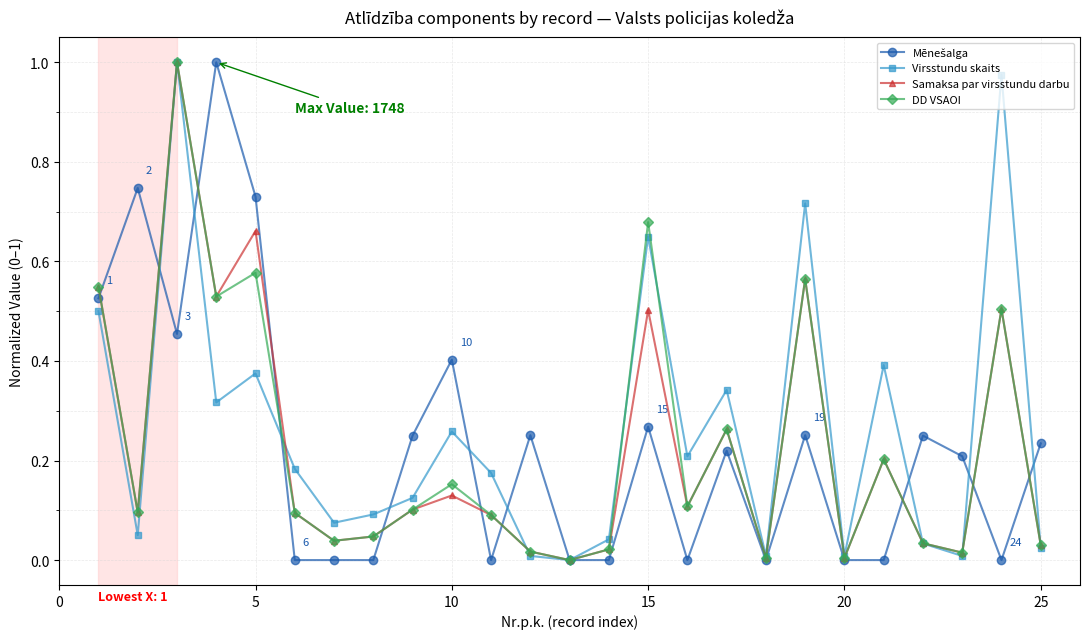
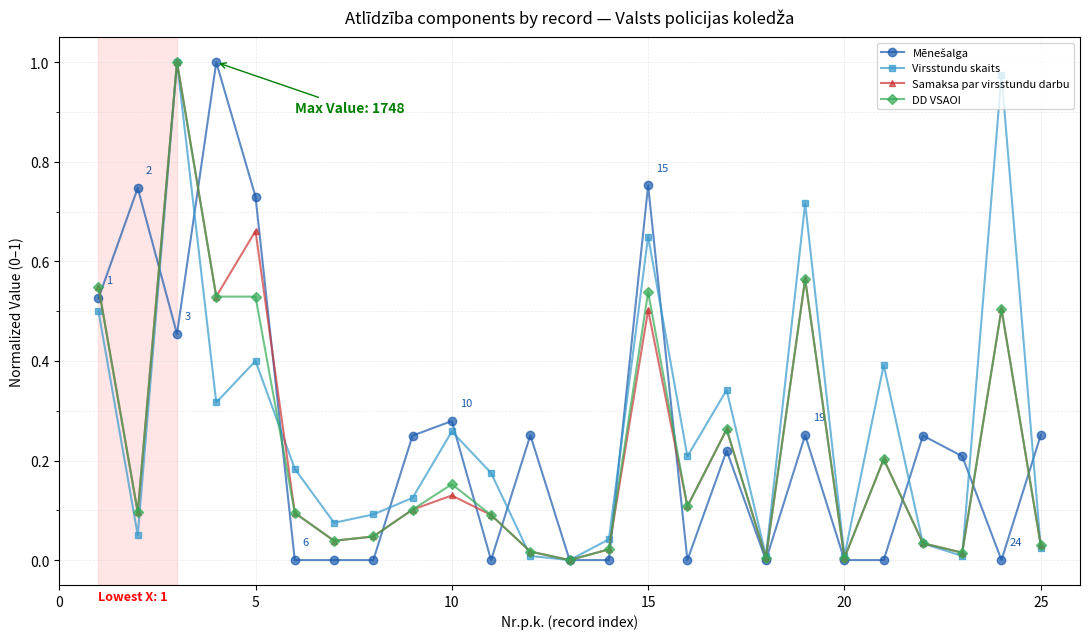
  {
    "Mēnešalga": {
      "5": 0.73,
-     "10": 0.40,
-     "15": 0.27,
-     "25": 0.23
+     "10": 0.28,
+     "15": 0.75,
+     "25": 0.25
    },
    "Virsstundu skaits": {
-     "5": 0.37,
+     "5": 0.40,
      "10": 0.26,
      "15": 0.65
    },
    "Samaksa par virsstundu darbu": {
      "5": 0.66,
      "10": 0.13,
      "15": 0.50
    },
    "DD VSAOI": {
-     "5": 0.58,
+     "5": 0.53,
      "10": 0.15,
-     "15": 0.68
+     "15": 0.54
    }
  }
